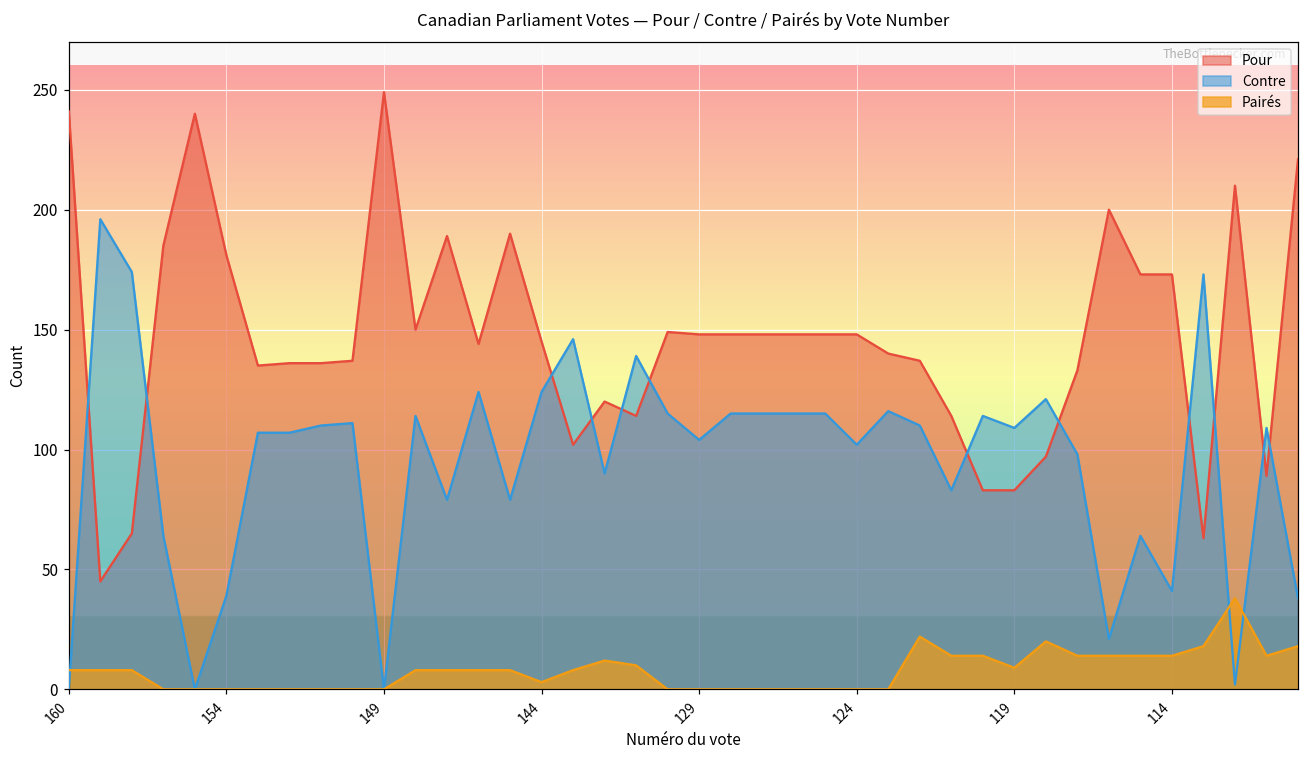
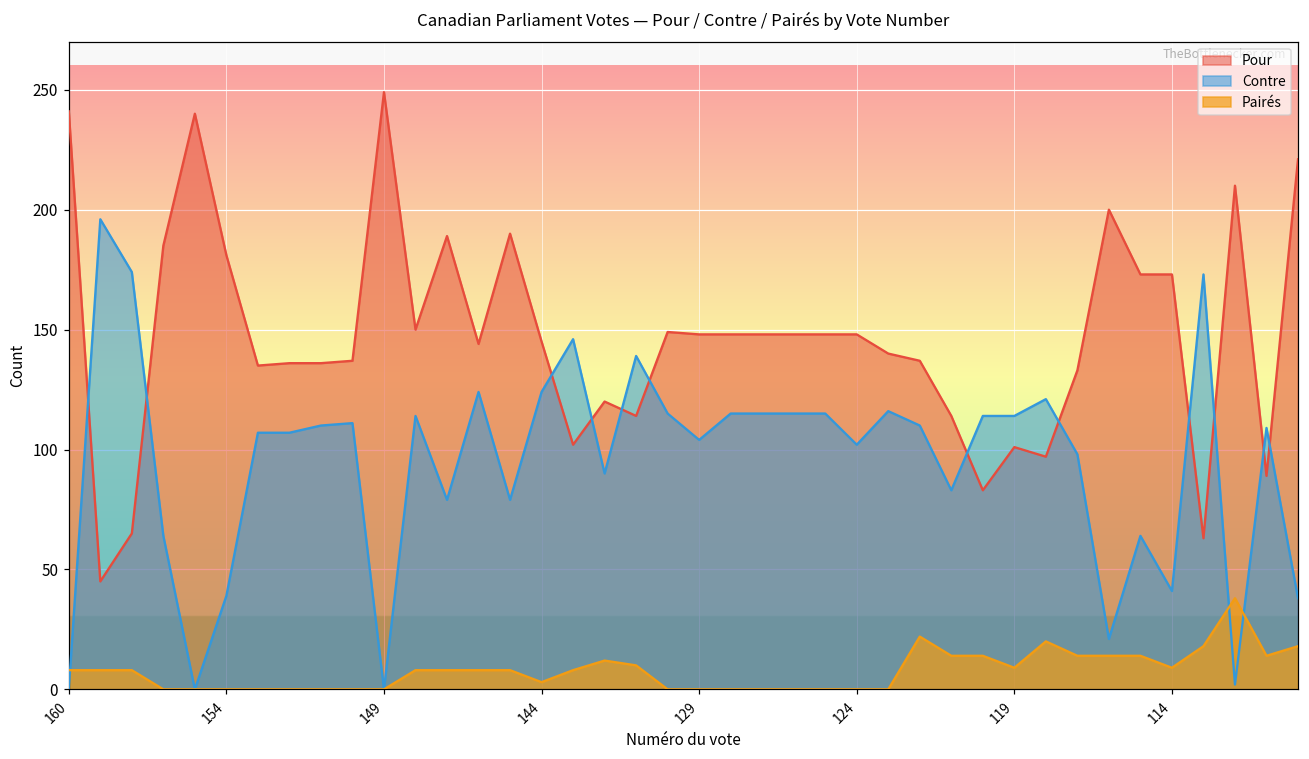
  {
    "Pour": {
      "160": 241,
      "154": 181,
      "149": 249,
      "144": 145,
      "129": 148,
      "124": 148,
-     "119": 83,
+     "119": 101,
      "114": 173
    },
    "Contre": {
      "160": 0,
      "154": 39,
      "144": 124,
      "129": 104,
      "124": 102,
-     "119": 109,
+     "119": 114,
      "114": 41
    },
    "Pairés": {
      "160": 8,
      "154": 0,
      "144": 3,
      "129": 0,
      "124": 0,
      "119": 9,
-     "114": 14
+     "114": 9
    }
  }
